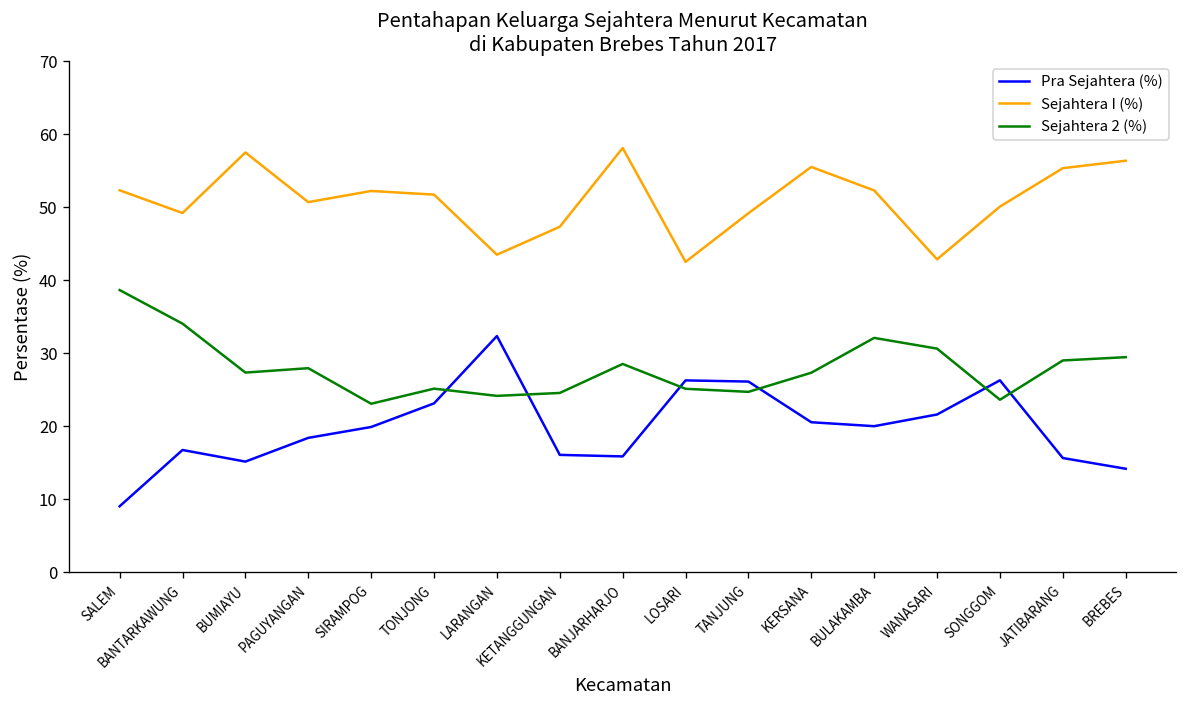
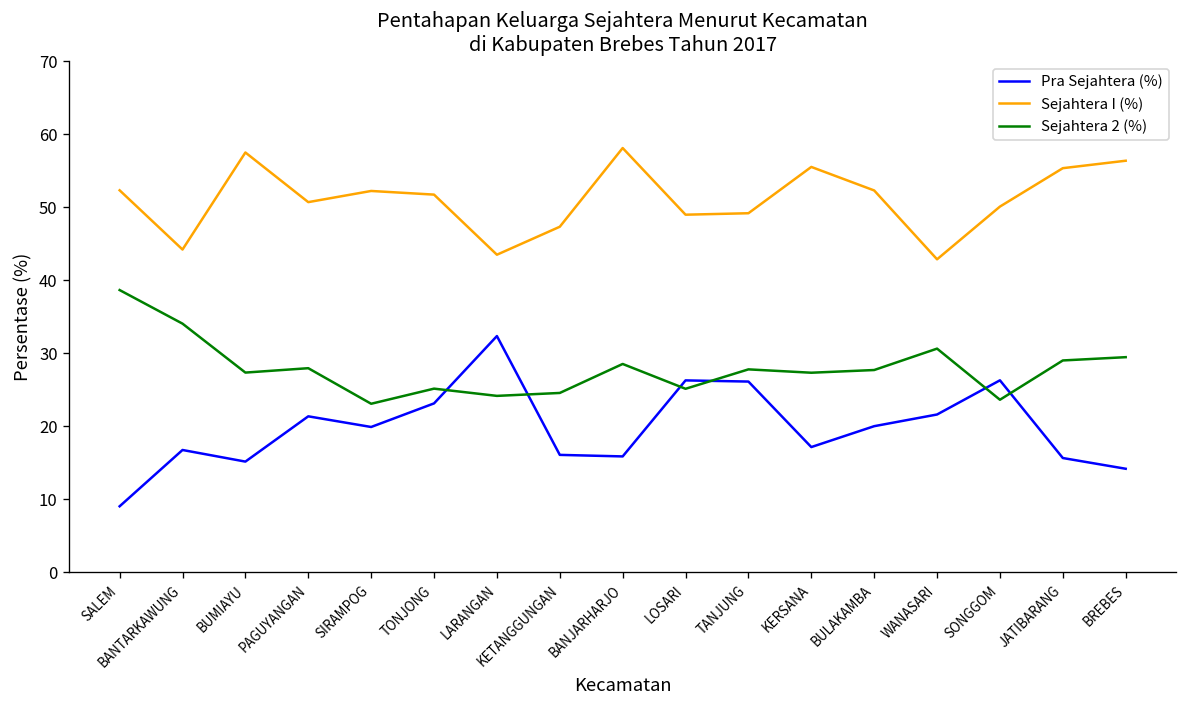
  {
    "Pra Sejahtera (%)": {
      "SALEM": 9,
      "BANTARKAWUNG": 17,
      "BUMIAYU": 15,
-     "PAGUYANGAN": 18,
+     "PAGUYANGAN": 21,
      "SIRAMPOG": 20,
      "TONJONG": 23,
      "LARANGAN": 32,
      "KETANGGUNGAN": 16,
      "BANJARHARJO": 16,
      "LOSARI": 26,
      "TANJUNG": 26,
-     "KERSANA": 21,
+     "KERSANA": 17,
      "BULAKAMBA": 20,
      "WANASARI": 22,
      "SONGGOM": 26,
      "JATIBARANG": 16,
      "BREBES": 14
    },
    "Sejahtera I (%)": {
      "SALEM": 52,
-     "BANTARKAWUNG": 49,
+     "BANTARKAWUNG": 44,
      "BUMIAYU": 57,
      "PAGUYANGAN": 51,
      "SIRAMPOG": 52,
      "TONJONG": 52,
      "LARANGAN": 43,
      "KETANGGUNGAN": 47,
      "BANJARHARJO": 58,
-     "LOSARI": 43,
+     "LOSARI": 49,
      "TANJUNG": 49,
      "KERSANA": 56,
      "BULAKAMBA": 52,
      "WANASARI": 43,
      "SONGGOM": 50,
      "JATIBARANG": 55,
      "BREBES": 56
    },
    "Sejahtera 2 (%)": {
      "SALEM": 39,
      "BANTARKAWUNG": 34,
      "BUMIAYU": 27,
      "PAGUYANGAN": 28,
      "SIRAMPOG": 23,
      "TONJONG": 25,
      "LARANGAN": 24,
      "KETANGGUNGAN": 25,
      "BANJARHARJO": 29,
      "LOSARI": 25,
-     "TANJUNG": 25,
+     "TANJUNG": 28,
      "KERSANA": 27,
-     "BULAKAMBA": 32,
+     "BULAKAMBA": 28,
      "WANASARI": 31,
      "SONGGOM": 24,
      "JATIBARANG": 29,
      "BREBES": 29
    }
  }
